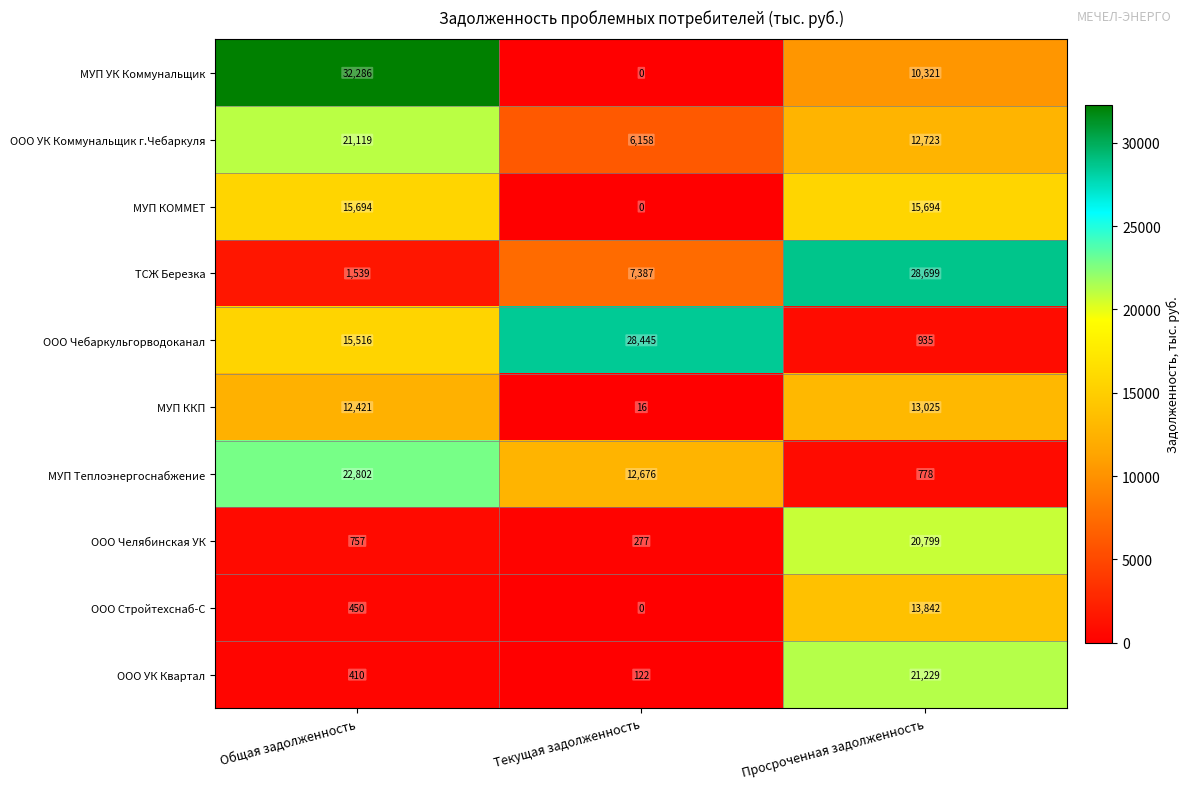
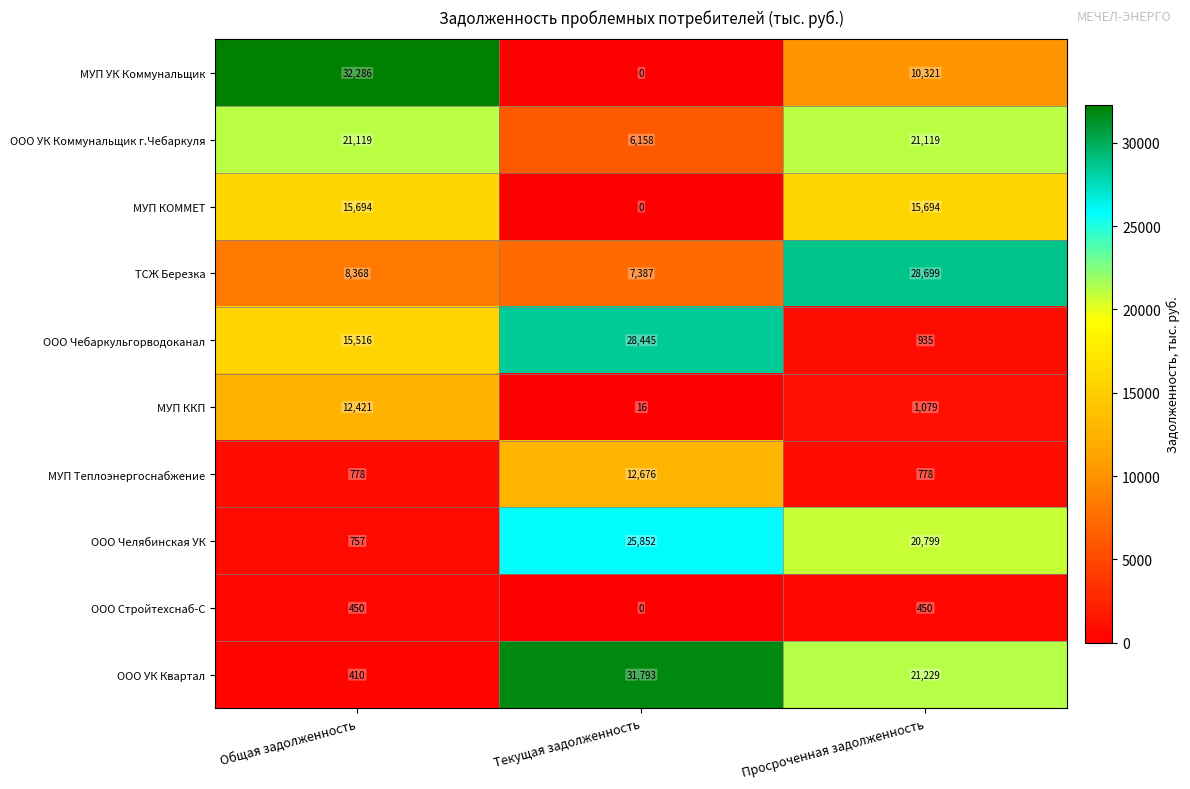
  {
    "ООО УК Коммунальщик г.Чебаркуля": {
-     "Просроченная задолженность": "12,723"
+     "Просроченная задолженность": "21,119"
    },
    "ТСЖ Березка": {
-     "Общая задолженность": "1,539"
+     "Общая задолженность": "8,368"
    },
    "МУП ККП": {
-     "Просроченная задолженность": "13,025"
+     "Просроченная задолженность": "1,079"
    },
    "МУП Теплоэнергоснабжение": {
-     "Общая задолженность": "22,802"
+     "Общая задолженность": "778"
    },
    "ООО Челябинская УК": {
-     "Текущая задолженность": "277"
+     "Текущая задолженность": "25,852"
    },
    "ООО Стройтехснаб-С": {
-     "Просроченная задолженность": "13,842"
+     "Просроченная задолженность": "450"
    },
    "ООО УК Квартал": {
-     "Текущая задолженность": "122"
+     "Текущая задолженность": "31,793"
    }
  }
